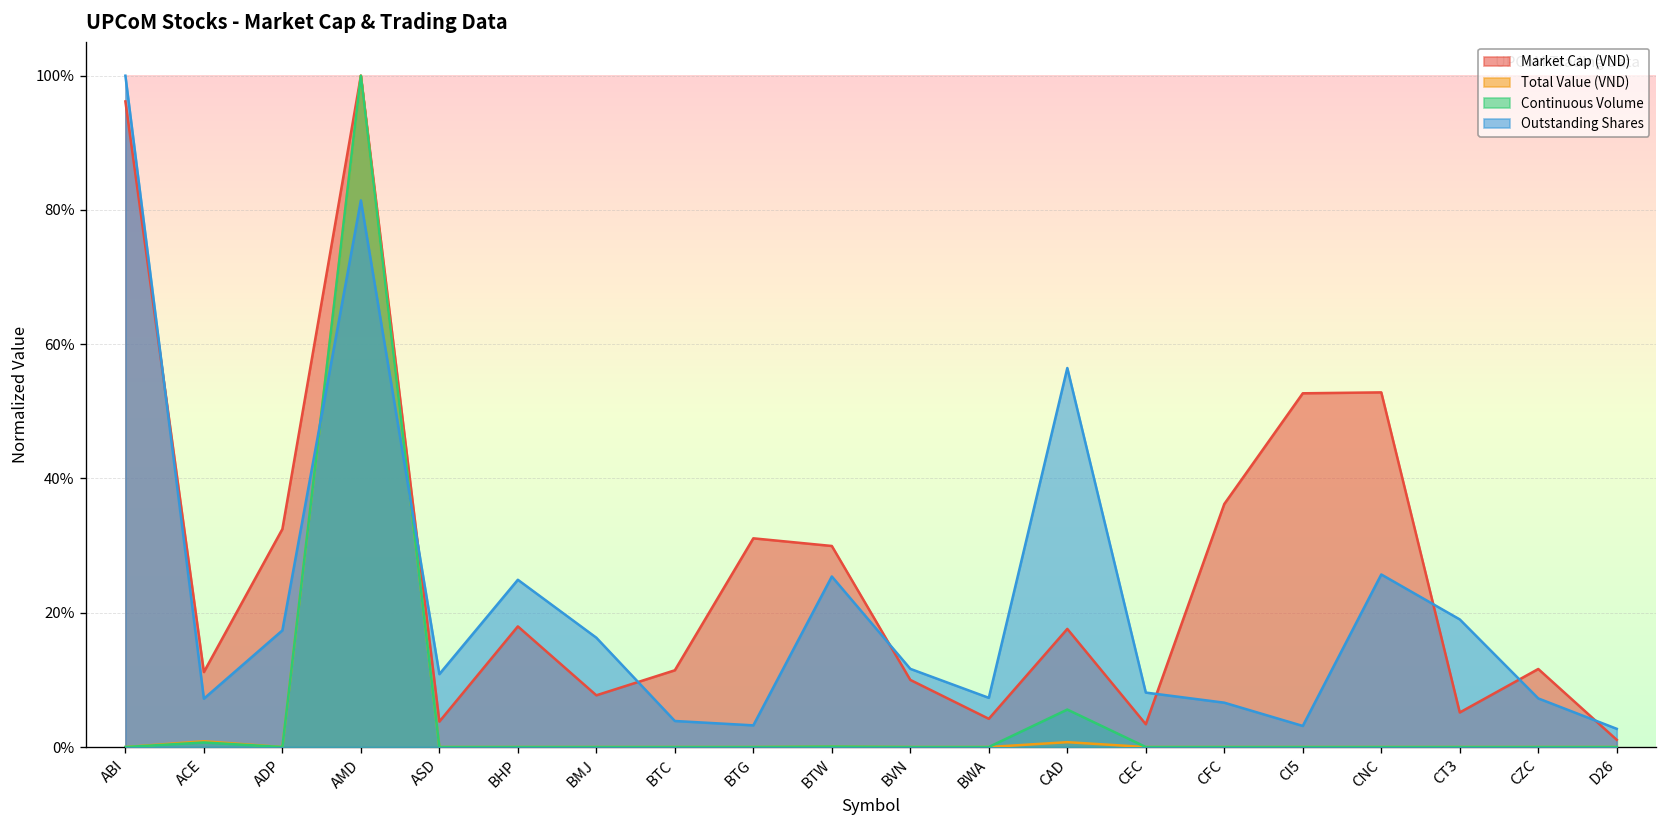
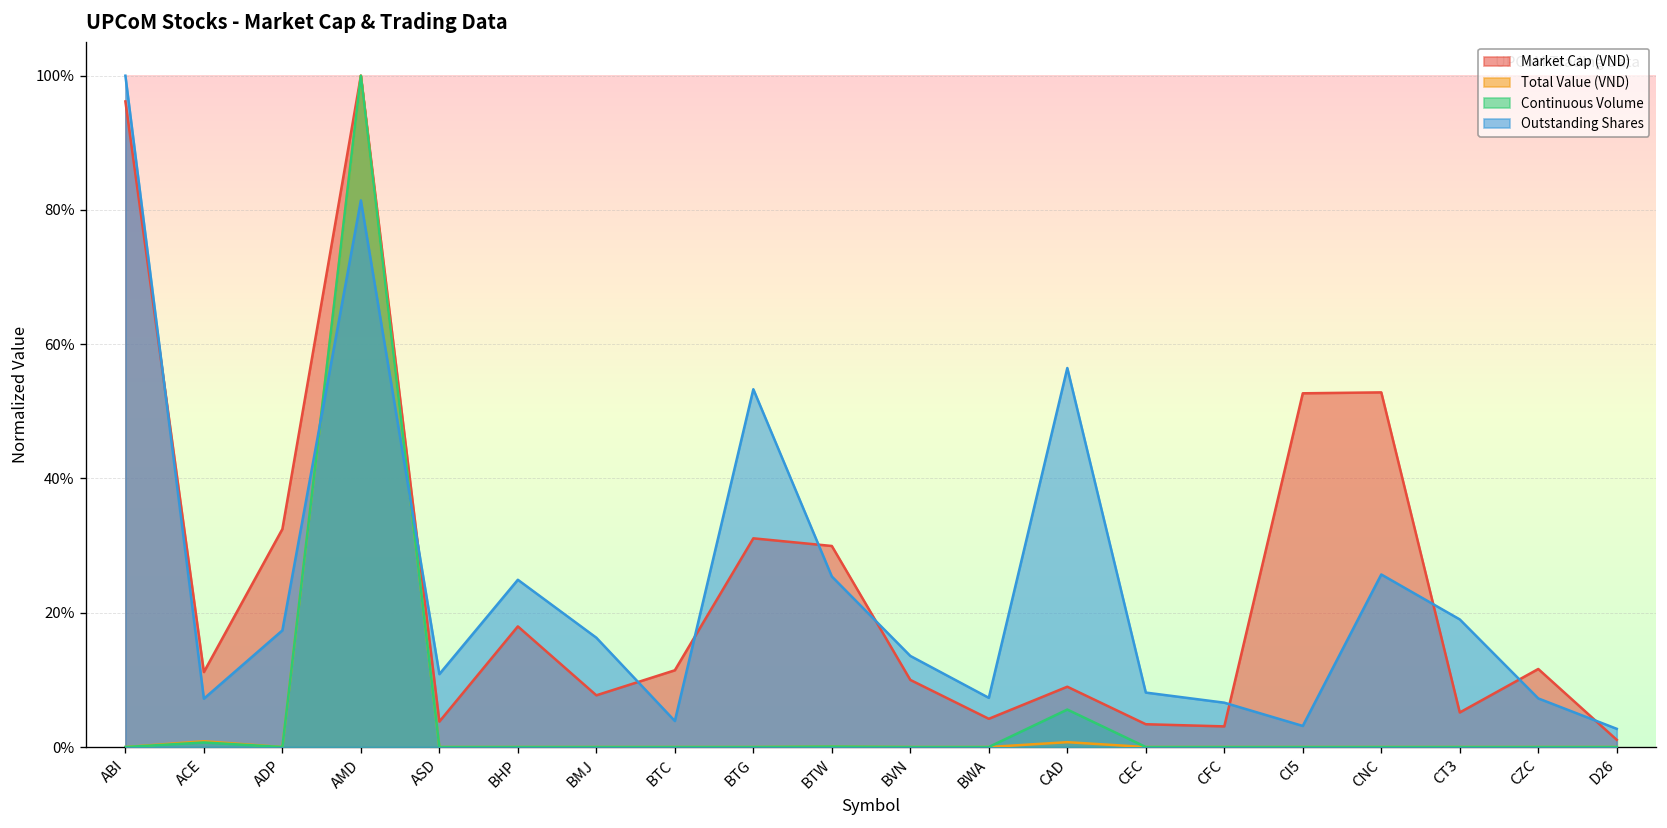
  {
    "Market Cap (VND)": {
      "ABI": "96%",
      "ACE": "11%",
      "ADP": "32%",
      "ASD": "4%",
      "BHP": "18%",
      "BMJ": "8%",
      "BTC": "11%",
      "BTG": "31%",
      "BTW": "30%",
      "BVN": "10%",
      "BWA": "4%",
-     "CAD": "18%",
+     "CAD": "9%",
      "CEC": "3%",
-     "CFC": "36%",
+     "CFC": "3%",
      "CI5": "53%",
      "CNC": "53%",
      "CT3": "5%",
      "CZC": "12%",
      "D26": "1%"
    },
    "Total Value (VND)": {
      "CAD": "1%"
    },
    "Continuous Volume": {
      "CAD": "6%"
    },
    "Outstanding Shares": {
      "ABI": "100%",
      "ACE": "7%",
      "ADP": "17%",
      "AMD": "81%",
      "ASD": "11%",
      "BHP": "25%",
      "BMJ": "16%",
      "BTC": "4%",
-     "BTG": "3%",
+     "BTG": "53%",
      "BTW": "25%",
-     "BVN": "12%",
+     "BVN": "14%",
      "BWA": "7%",
      "CAD": "56%",
      "CEC": "8%",
      "CFC": "7%",
      "CI5": "3%",
      "CNC": "26%",
      "CT3": "19%",
      "CZC": "7%",
      "D26": "3%"
    }
  }
